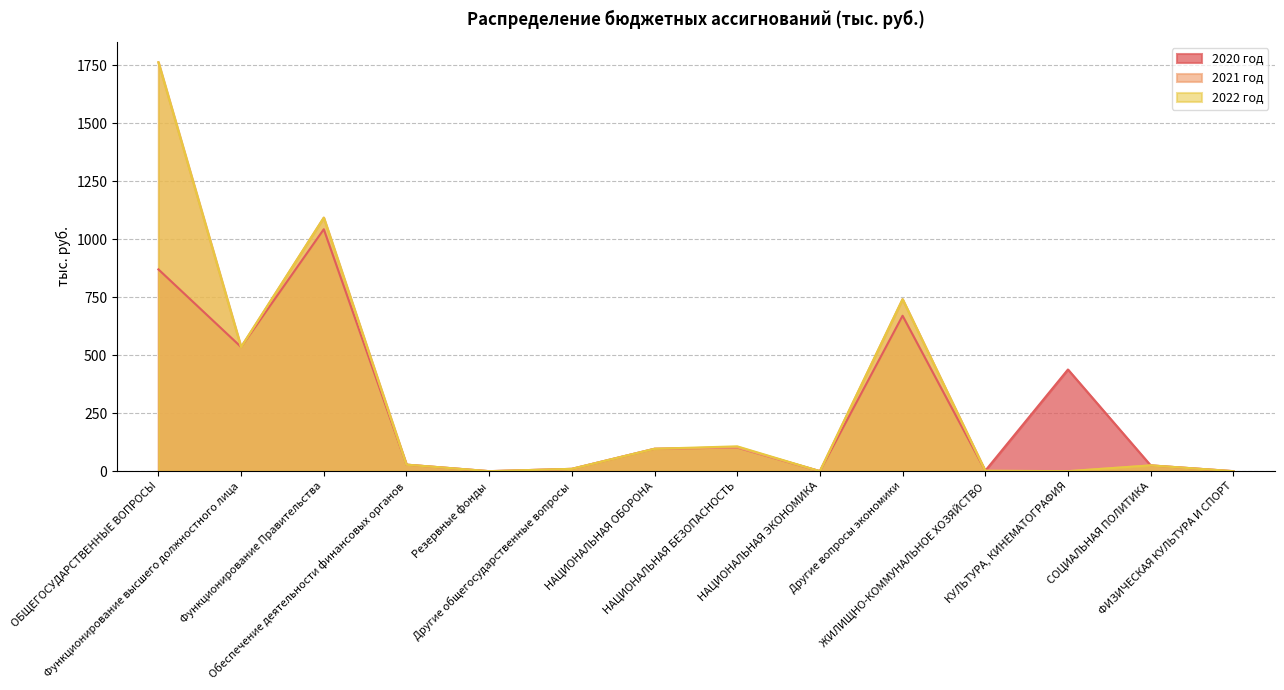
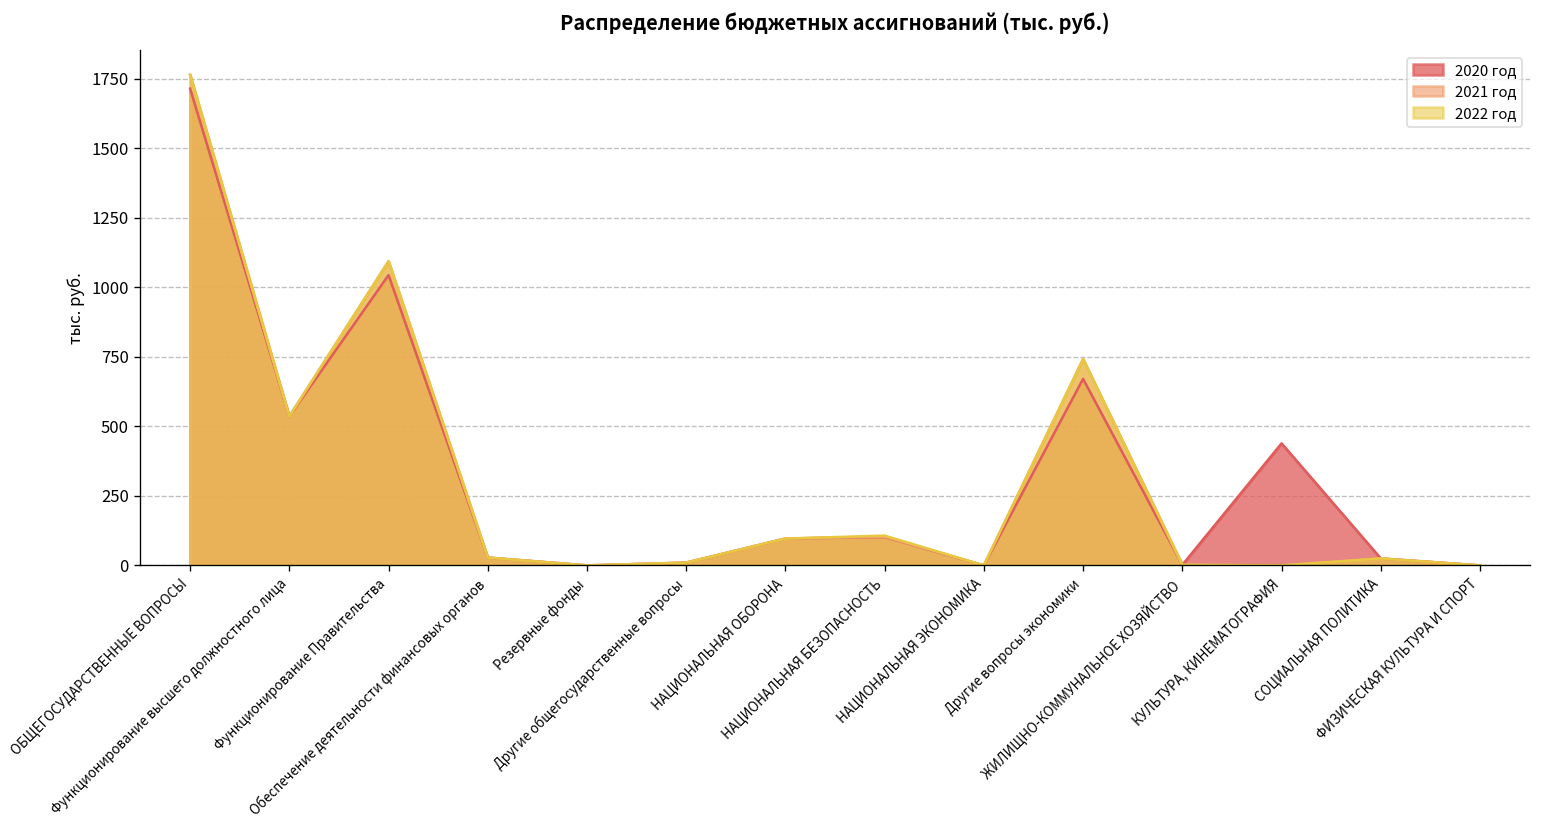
  {
    "2020 год": {
-     "ОБЩЕГОСУДАРСТВЕННЫЕ ВОПРОСЫ": 870,
+     "ОБЩЕГОСУДАРСТВЕННЫЕ ВОПРОСЫ": 1710,
      "Функционирование Правительства": 1040,
      "Другие вопросы экономики": 670,
      "КУЛЬТУРА, КИНЕМАТОГРАФИЯ": 440
    }
  }
